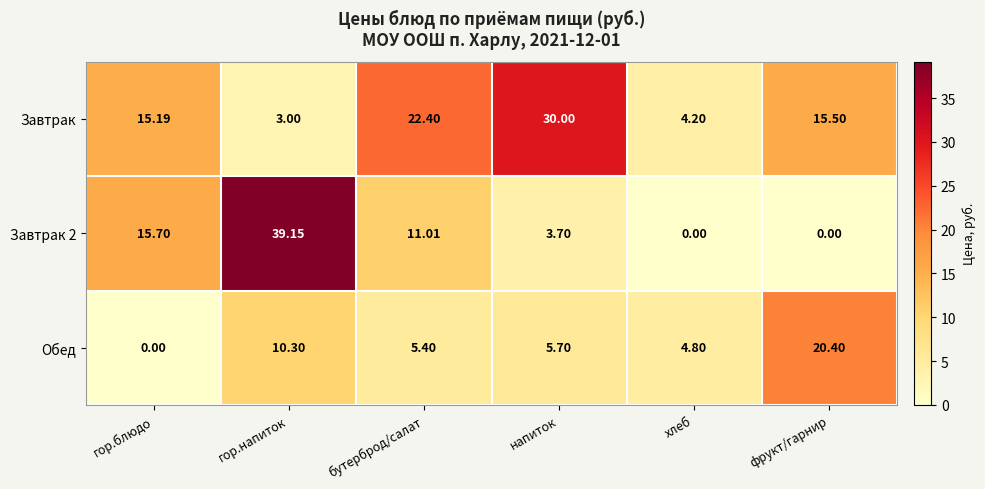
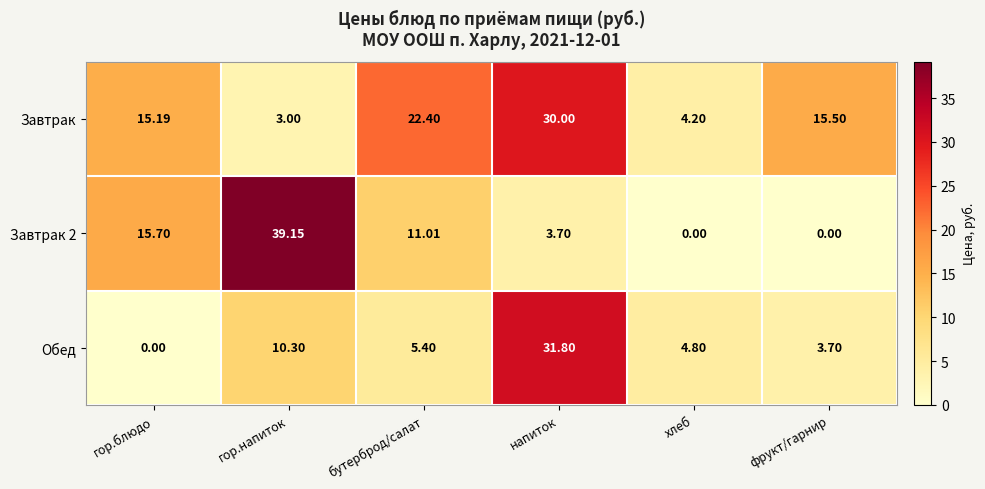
  {
    "Завтрак": {
      "гор.блюдо": 15.19,
      "гор.напиток": 3.00,
      "бутерброд/салат": 22.40,
      "напиток": 30.00,
      "хлеб": 4.20,
      "фрукт/гарнир": 15.50
    },
    "Завтрак 2": {
      "гор.блюдо": 15.70,
      "гор.напиток": 39.15,
      "бутерброд/салат": 11.01,
      "напиток": 3.70,
      "хлеб": 0.00,
      "фрукт/гарнир": 0.00
    },
    "Обед": {
      "гор.блюдо": 0.00,
      "гор.напиток": 10.30,
      "бутерброд/салат": 5.40,
-     "напиток": 5.70,
+     "напиток": 31.80,
      "хлеб": 4.80,
-     "фрукт/гарнир": 20.40
+     "фрукт/гарнир": 3.70
    }
  }
